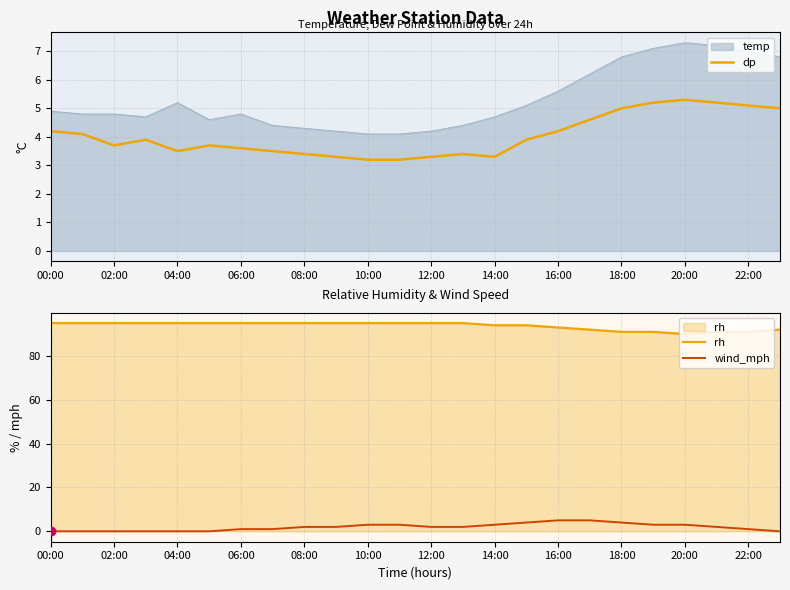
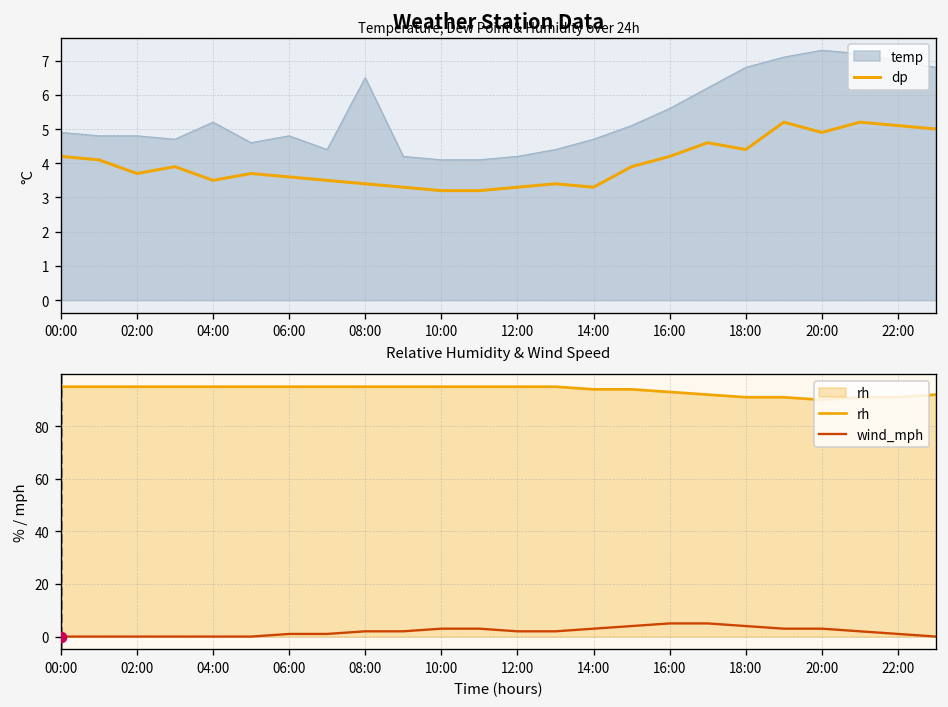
  {
    "Weather Station Data": {
      "temp": {
        "00:00": 4.9,
        "02:00": 4.8,
        "04:00": 5.2,
        "06:00": 4.8,
-       "08:00": 4.3,
+       "08:00": 6.5,
        "10:00": 4.1,
        "12:00": 4.2,
        "14:00": 4.7,
        "16:00": 5.6,
        "18:00": 6.8,
        "20:00": 7.3
      },
      "dp": {
        "00:00": 4.2,
        "02:00": 3.7,
        "04:00": 3.5,
        "06:00": 3.6,
        "08:00": 3.4,
        "10:00": 3.2,
        "12:00": 3.3,
        "14:00": 3.3,
        "16:00": 4.2,
-       "18:00": 5.0,
-       "20:00": 5.3,
+       "18:00": 4.4,
+       "20:00": 4.9,
        "22:00": 5.1
      }
    }
  }
